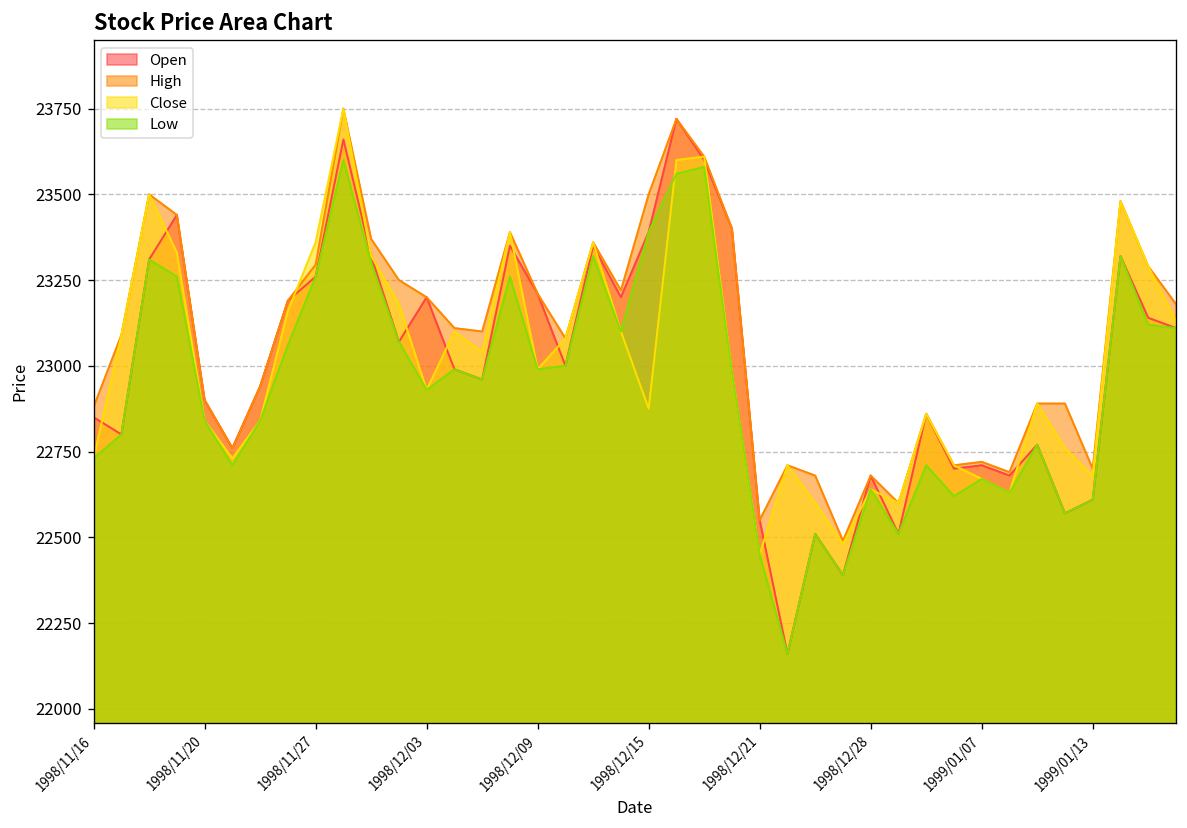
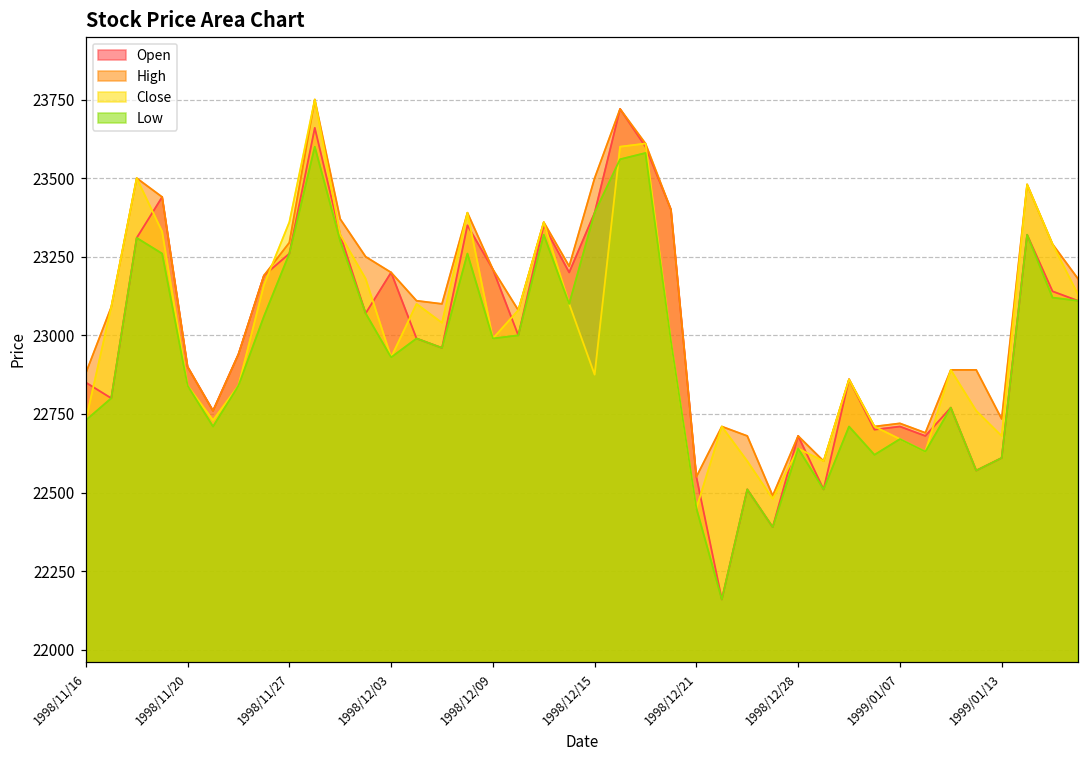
  {
    "Open": {
      "1998/11/16": 22850,
      "1999/01/07": 22710
    },
    "High": {
      "1998/11/16": 22880,
      "1998/11/27": 23300,
      "1998/12/15": 23500,
      "1999/01/07": 22720,
-     "1999/01/13": 22700
+     "1999/01/13": 22730
    },
    "Close": {
      "1998/11/27": 23360,
      "1998/12/15": 22880,
      "1999/01/13": 22680
    }
  }
